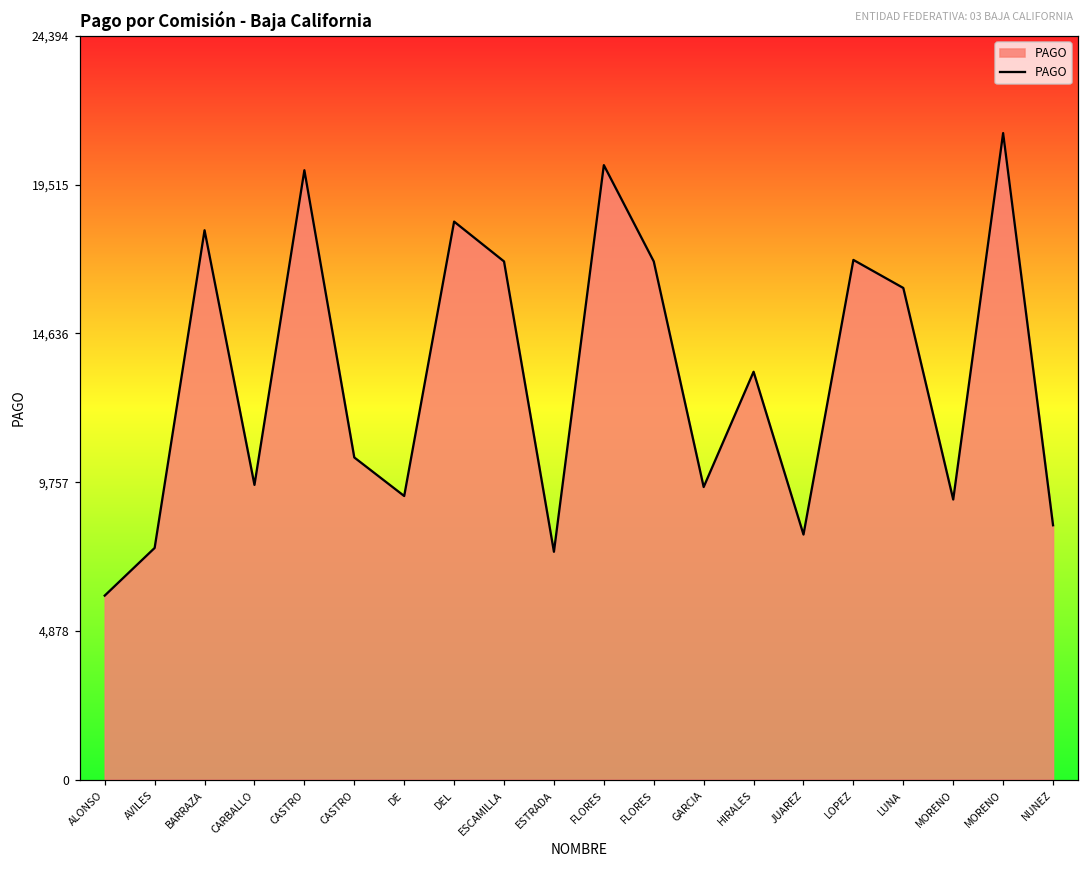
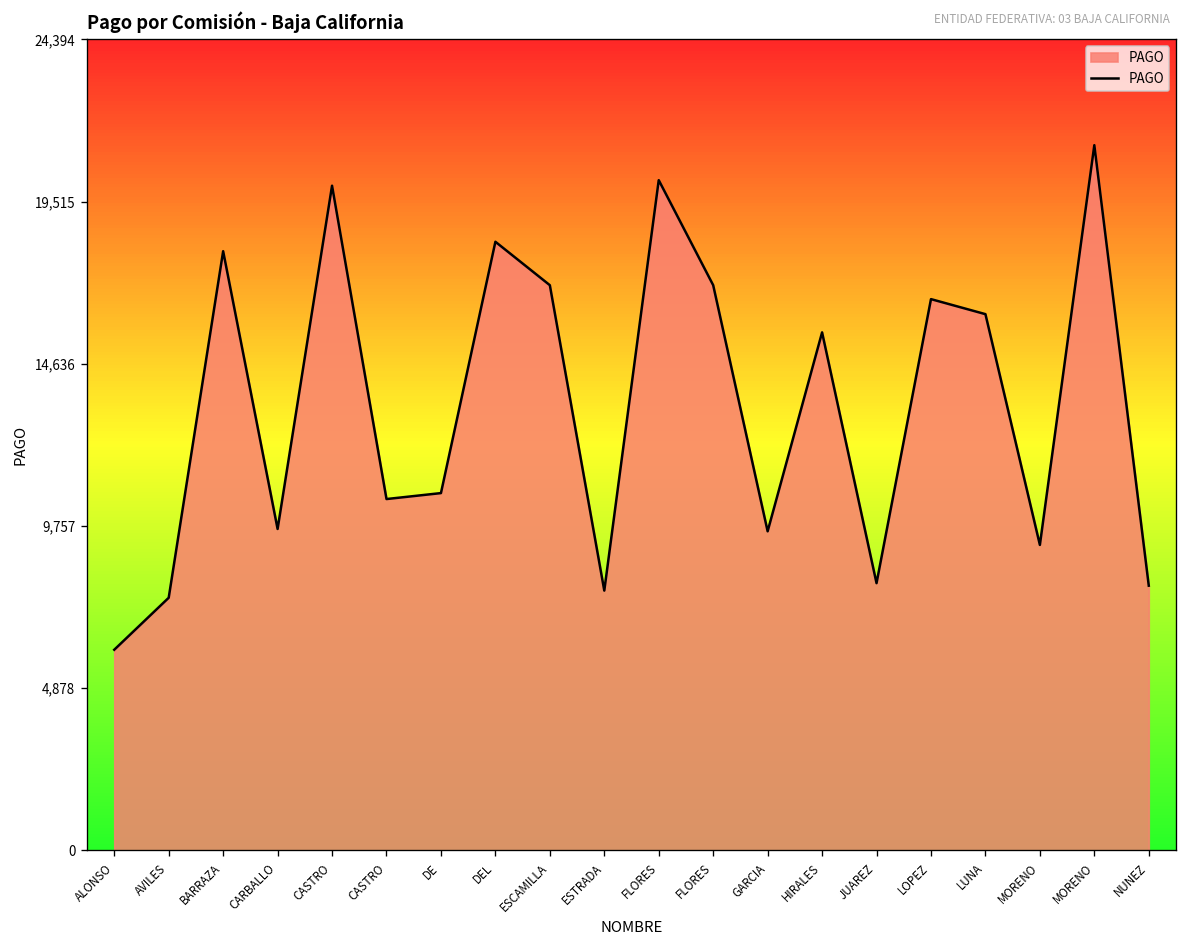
  {
    "ALONSO": "6,000",
    "AVILES": "7,600",
    "BARRAZA": "18,000",
    "CARBALLO": "9,700",
-   "DE": "9,300",
+   "DE": "10,700",
    "DEL": "18,300",
    "ESCAMILLA": "17,000",
-   "ESTRADA": "7,500",
+   "ESTRADA": "7,800",
    "GARCIA": "9,600",
-   "HIRALES": "13,400",
+   "HIRALES": "15,600",
    "JUAREZ": "8,000",
-   "LOPEZ": "17,100",
+   "LOPEZ": "16,600",
    "LUNA": "16,100",
-   "NUNEZ": "8,300"
+   "NUNEZ": "8,000"
  }
